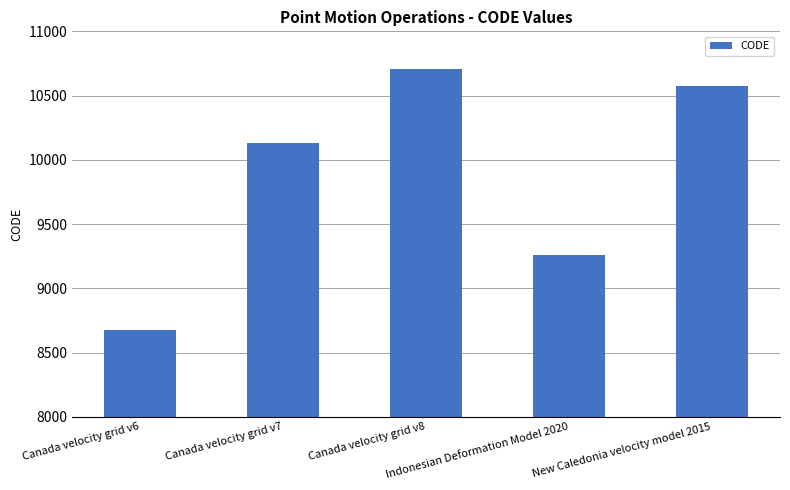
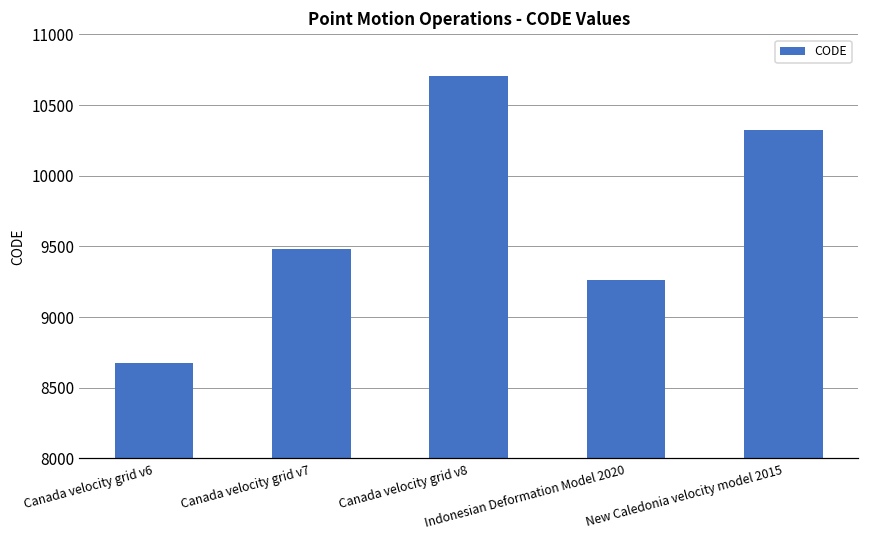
  {
    "Canada velocity grid v6": 8680,
-   "Canada velocity grid v7": 10130,
+   "Canada velocity grid v7": 9480,
    "Canada velocity grid v8": 10710,
    "Indonesian Deformation Model 2020": 9260,
-   "New Caledonia velocity model 2015": 10570
+   "New Caledonia velocity model 2015": 10320
  }
